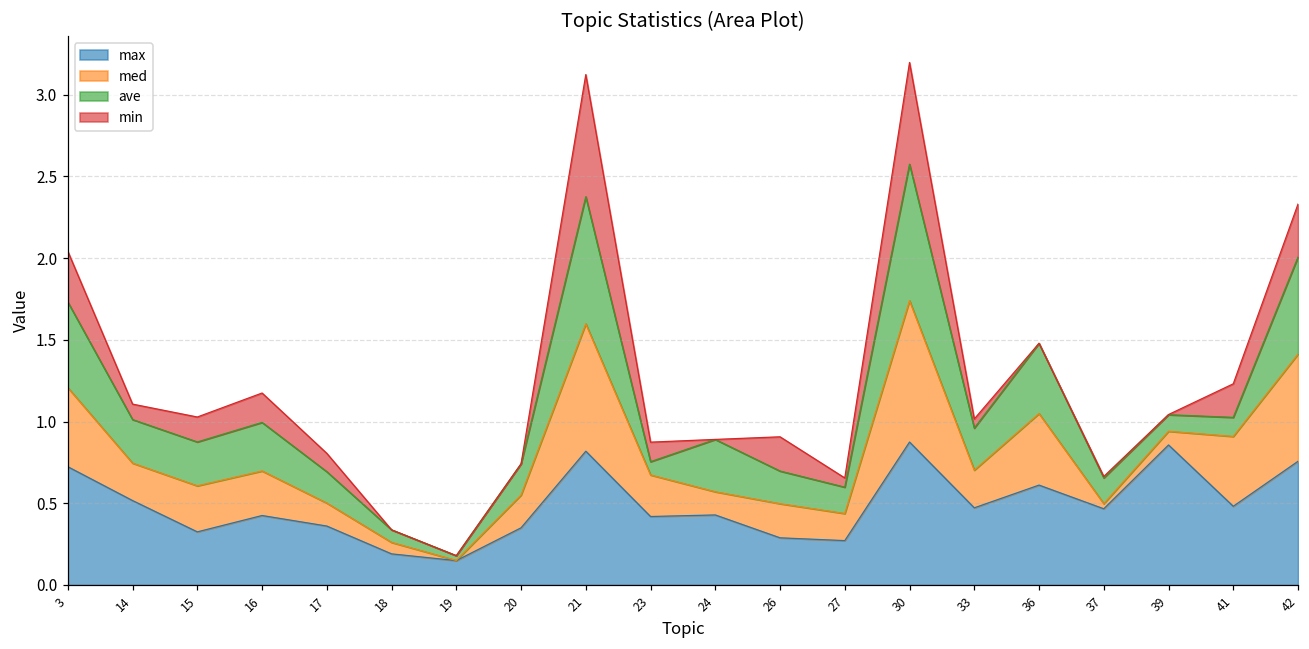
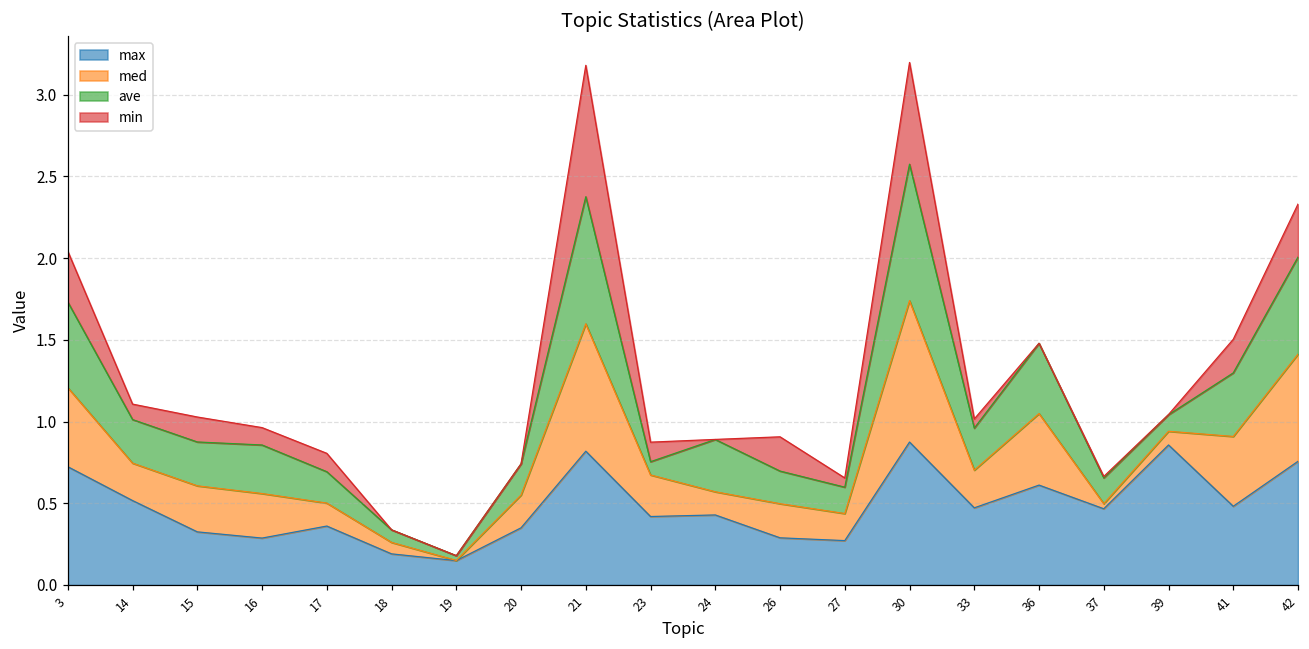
  {
    "max": {
      "3": 0.72,
      "14": 0.52,
      "15": 0.33,
-     "16": 0.43,
+     "16": 0.29,
      "17": 0.36,
      "18": 0.19,
      "20": 0.35,
      "21": 0.82,
      "23": 0.42,
      "24": 0.43,
      "26": 0.29,
      "27": 0.27,
      "30": 0.87,
      "33": 0.47,
      "36": 0.61,
      "37": 0.47,
      "39": 0.86,
      "41": 0.48,
      "42": 0.76
    },
    "med": {
      "3": 0.48,
      "14": 0.23,
      "15": 0.28,
      "16": 0.27,
      "17": 0.14,
      "18": 0.07,
      "20": 0.20,
      "21": 0.78,
      "23": 0.25,
      "24": 0.14,
      "26": 0.21,
      "27": 0.17,
      "30": 0.87,
      "33": 0.23,
      "36": 0.44,
      "37": 0.03,
      "39": 0.08,
      "41": 0.43,
      "42": 0.66
    },
    "ave": {
      "3": 0.52,
      "14": 0.27,
      "15": 0.27,
      "16": 0.30,
      "17": 0.19,
      "21": 0.78,
      "23": 0.08,
      "26": 0.20,
      "27": 0.16,
      "30": 0.83,
      "33": 0.26,
-     "41": 0.12,
+     "41": 0.39,
      "42": 0.59
    },
    "min": {
      "3": 0.31,
      "14": 0.09,
      "15": 0.15,
-     "16": 0.18,
+     "16": 0.11,
      "17": 0.11,
-     "21": 0.75,
+     "21": 0.80,
      "23": 0.12,
      "26": 0.21,
      "27": 0.06,
      "30": 0.62,
      "33": 0.06,
      "41": 0.21,
      "42": 0.32
    }
  }
